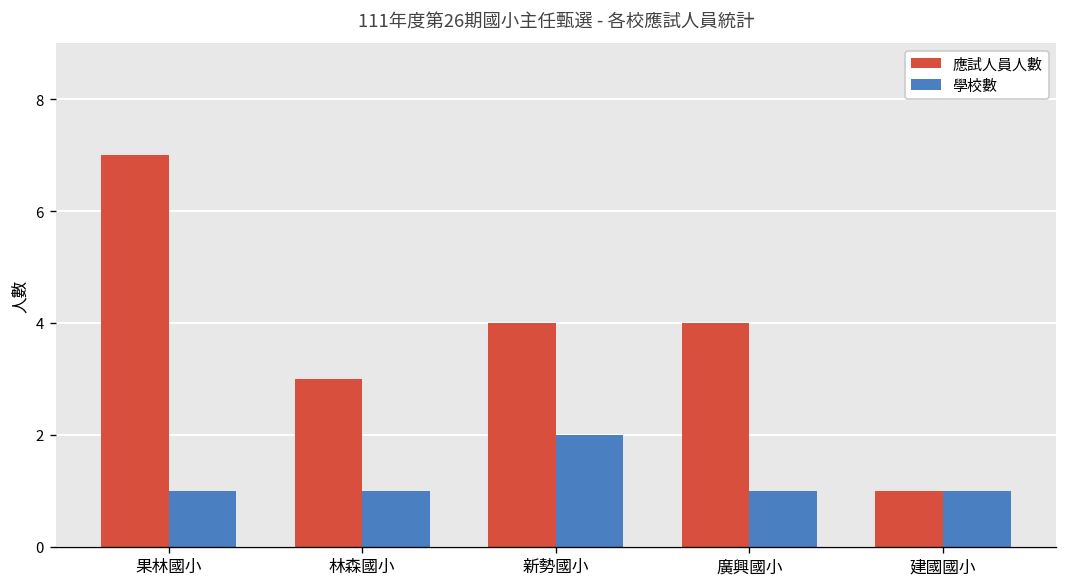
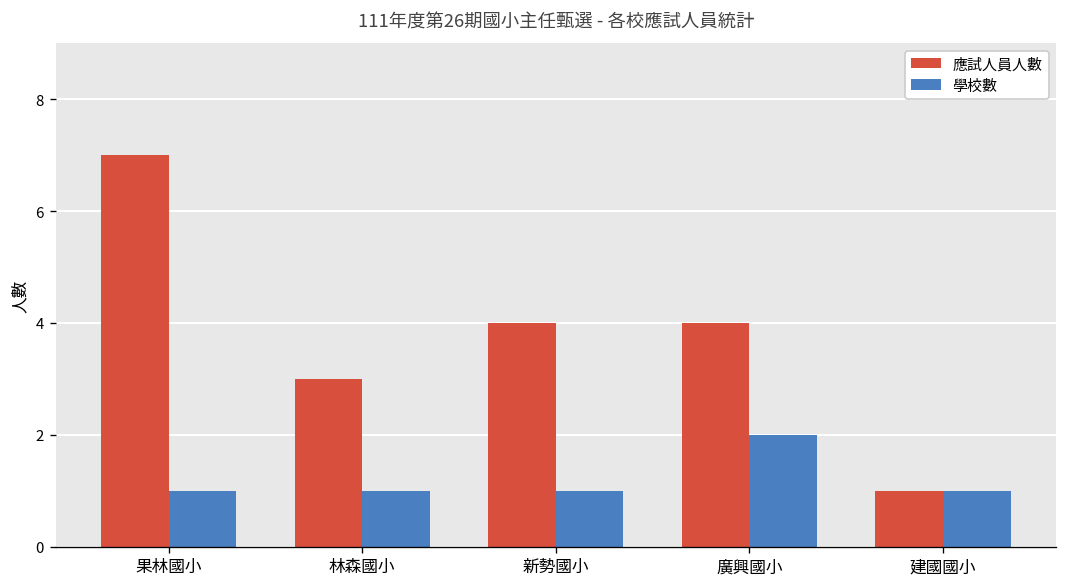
  {
    "應試人員人數": {
      "果林國小": 7,
      "林森國小": 3,
      "新勢國小": 4,
      "廣興國小": 4,
      "建國國小": 1
    },
    "學校數": {
      "果林國小": 1,
      "林森國小": 1,
-     "新勢國小": 2,
-     "廣興國小": 1,
+     "新勢國小": 1,
+     "廣興國小": 2,
      "建國國小": 1
    }
  }
